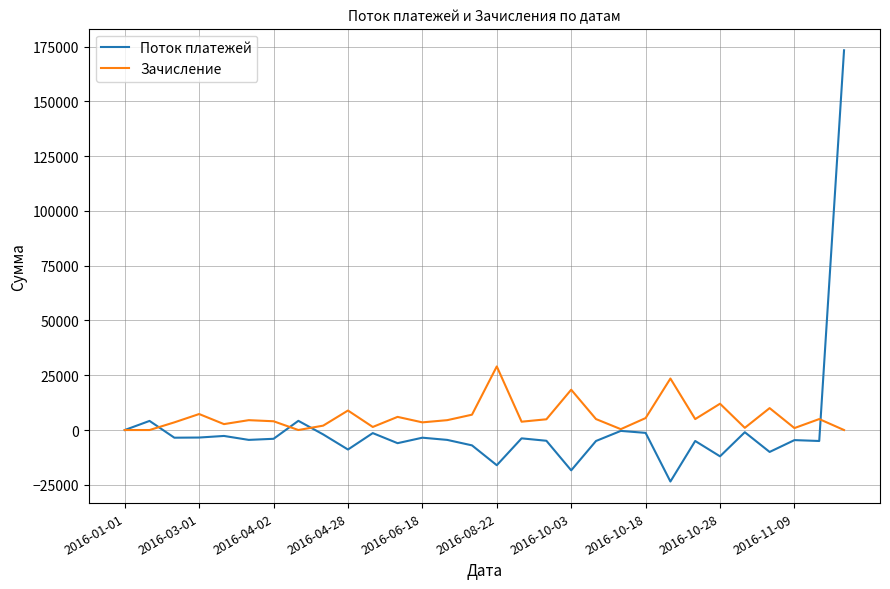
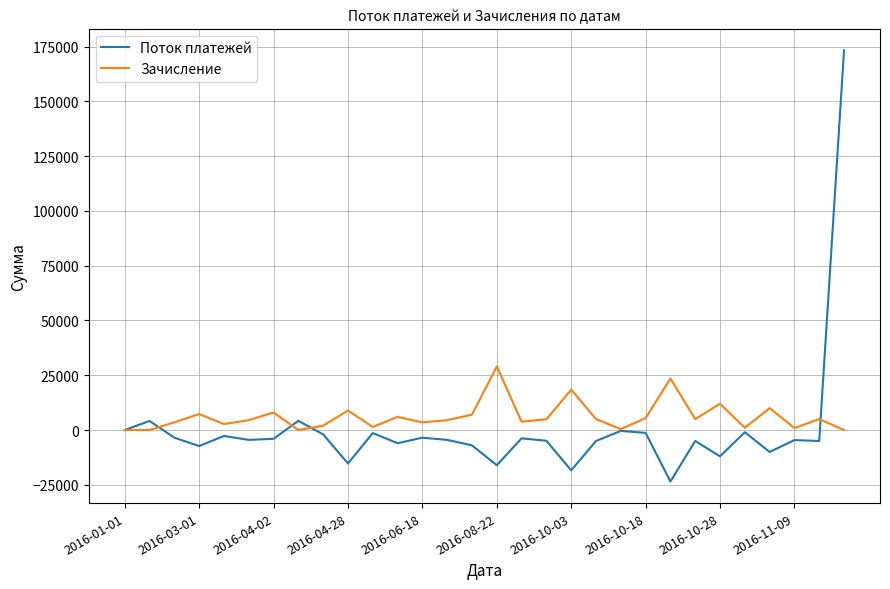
  {
    "Поток платежей": {
-     "2016-03-01": -3000,
+     "2016-03-01": -7000,
      "2016-04-02": -4000,
-     "2016-04-28": -9000,
+     "2016-04-28": -15000,
      "2016-06-18": -4000,
      "2016-08-22": -16000,
      "2016-10-03": -18000,
      "2016-10-18": -1000,
      "2016-10-28": -12000,
      "2016-11-09": -5000
    },
    "Зачисление": {
      "2016-03-01": 7000,
-     "2016-04-02": 4000,
+     "2016-04-02": 8000,
      "2016-04-28": 9000,
      "2016-06-18": 4000,
      "2016-08-22": 29000,
      "2016-10-03": 18000,
      "2016-10-18": 5000,
      "2016-10-28": 12000,
      "2016-11-09": 1000
    }
  }
